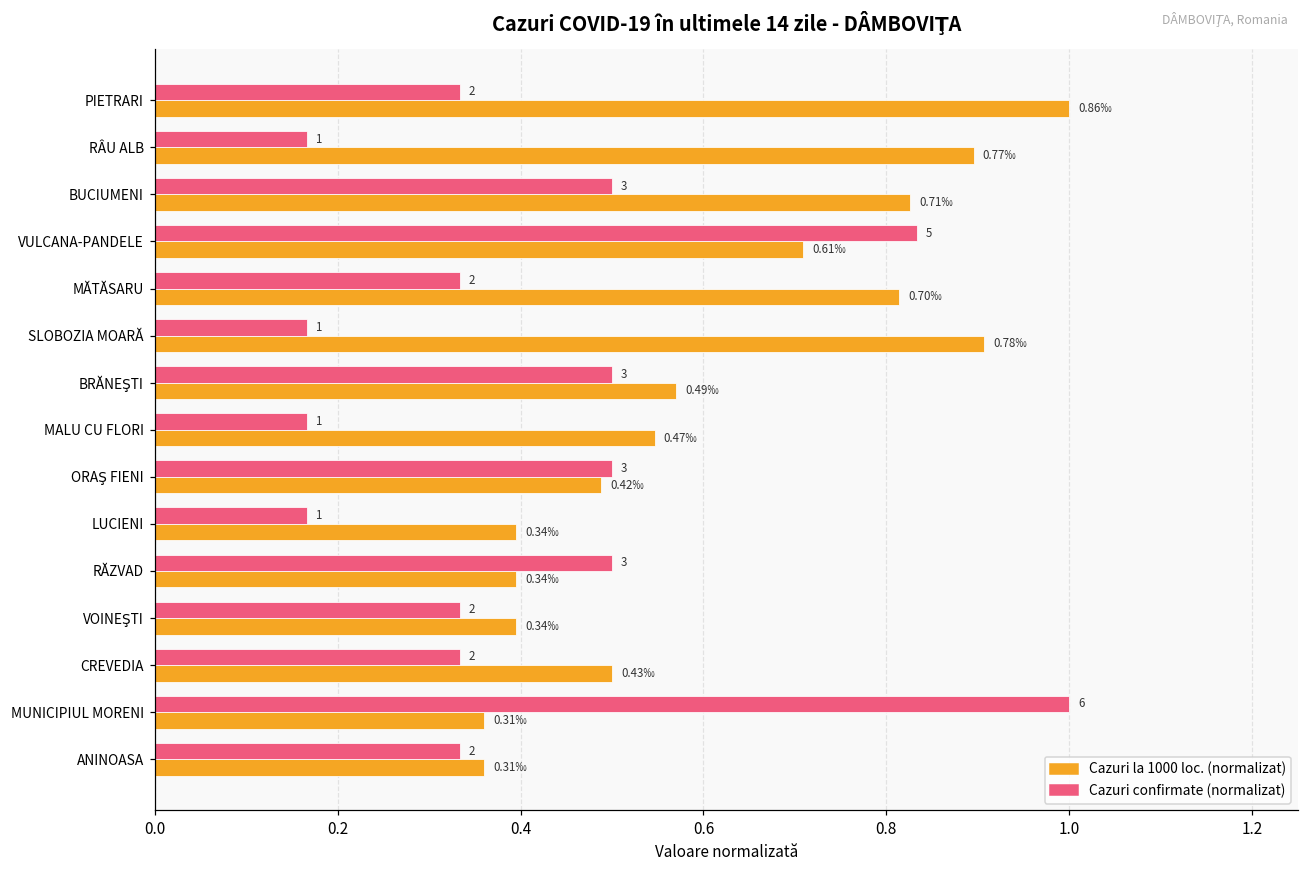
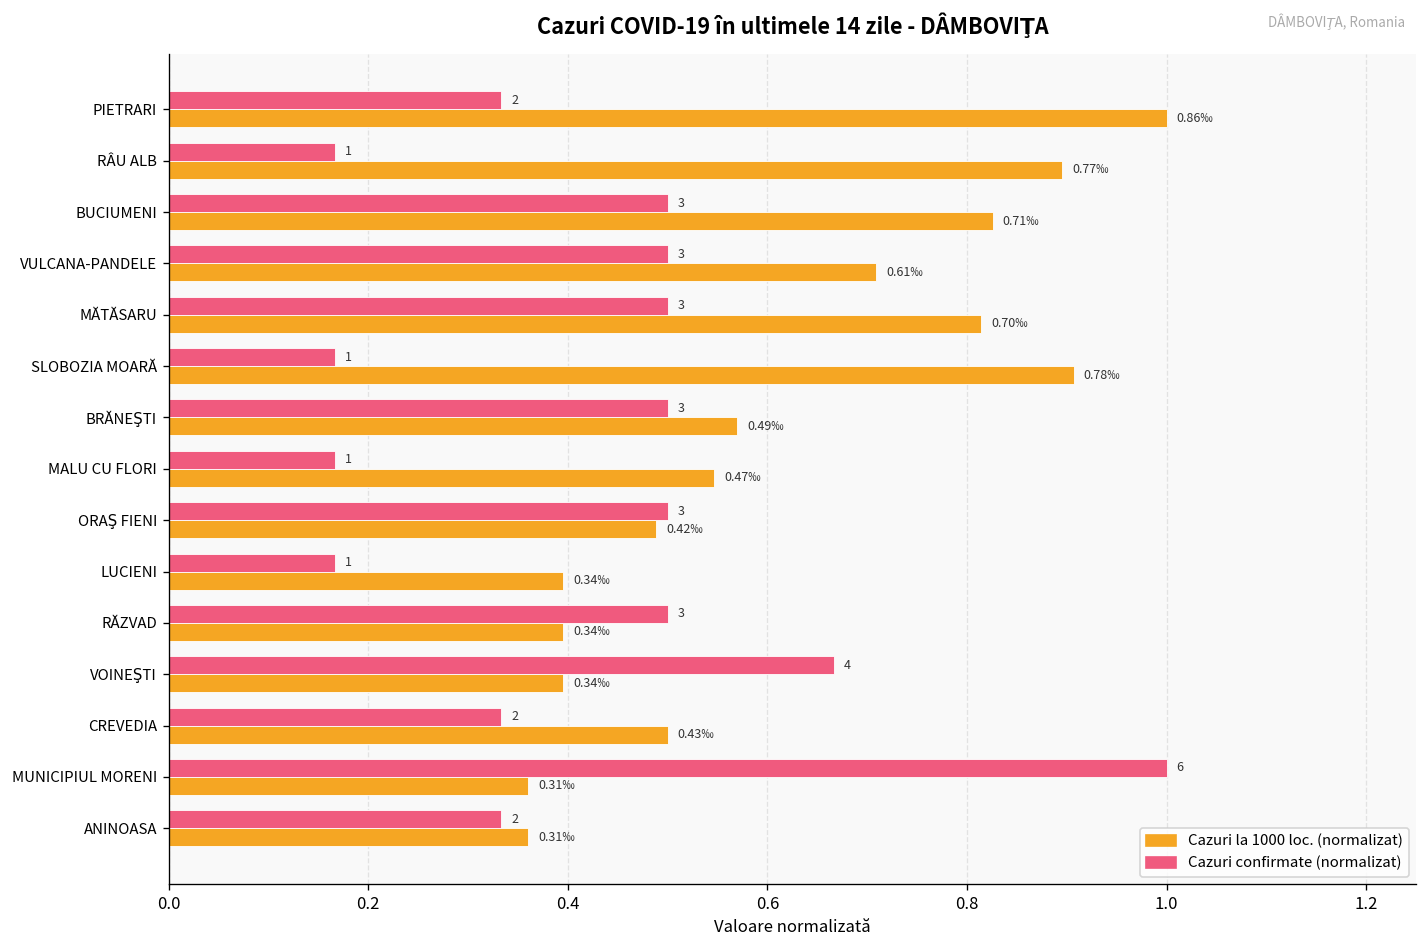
  {
    "Cazuri confirmate (normalizat)": {
-     "VULCANA-PANDELE": 5,
-     "MĂTĂSARU": 2,
-     "VOINEŞTI": 2
+     "VULCANA-PANDELE": 3,
+     "MĂTĂSARU": 3,
+     "VOINEŞTI": 4
    }
  }
